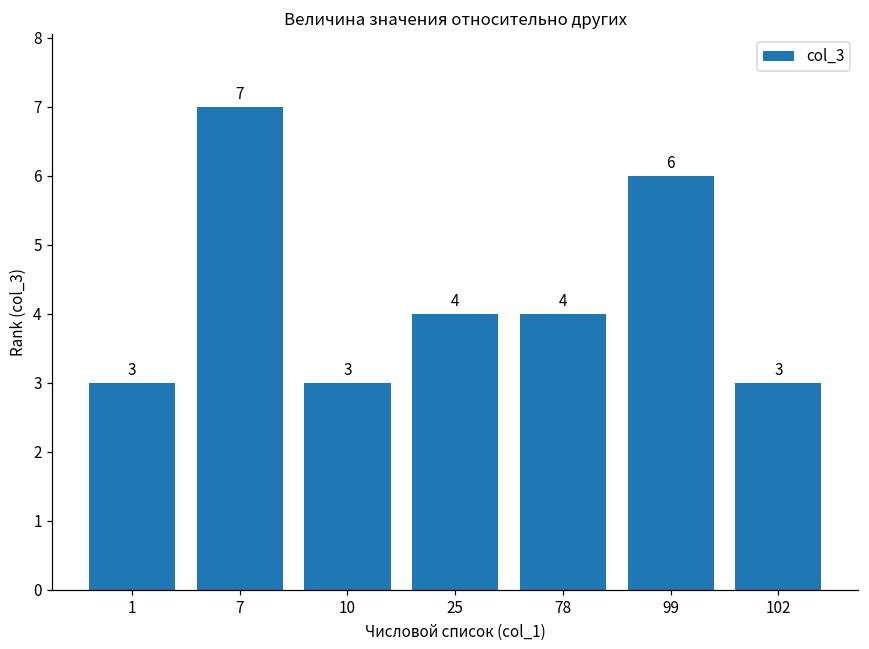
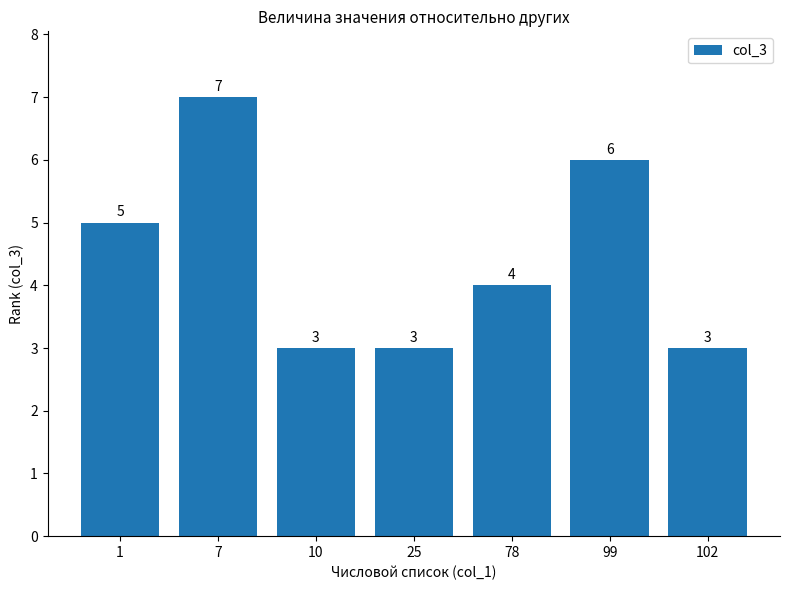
  {
-   "1": 3,
+   "1": 5,
    "7": 7,
    "10": 3,
-   "25": 4,
+   "25": 3,
    "78": 4,
    "99": 6,
    "102": 3
  }
